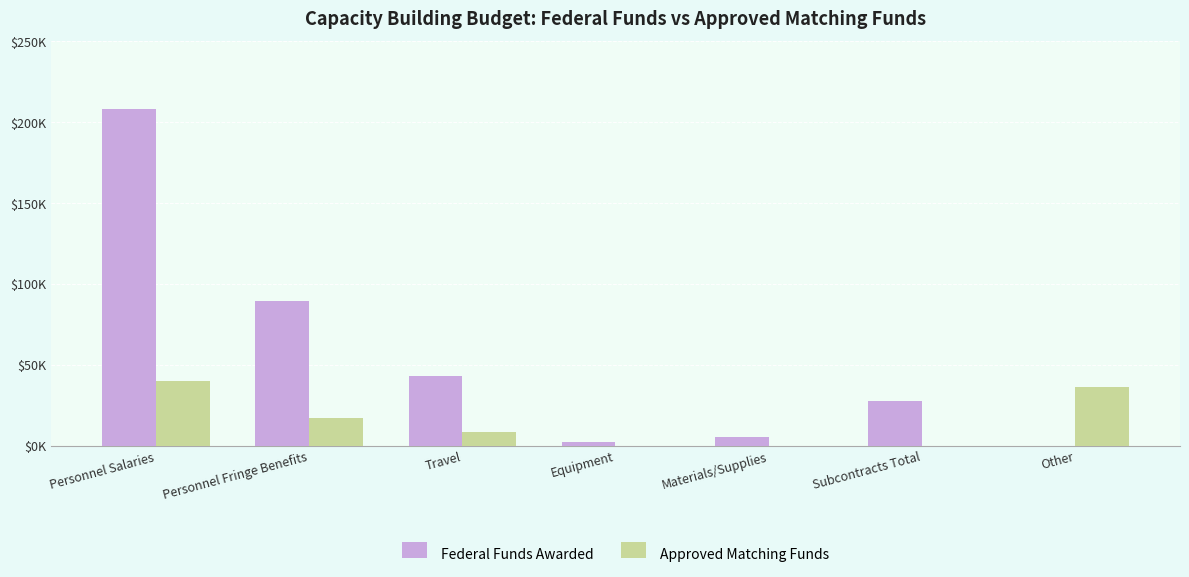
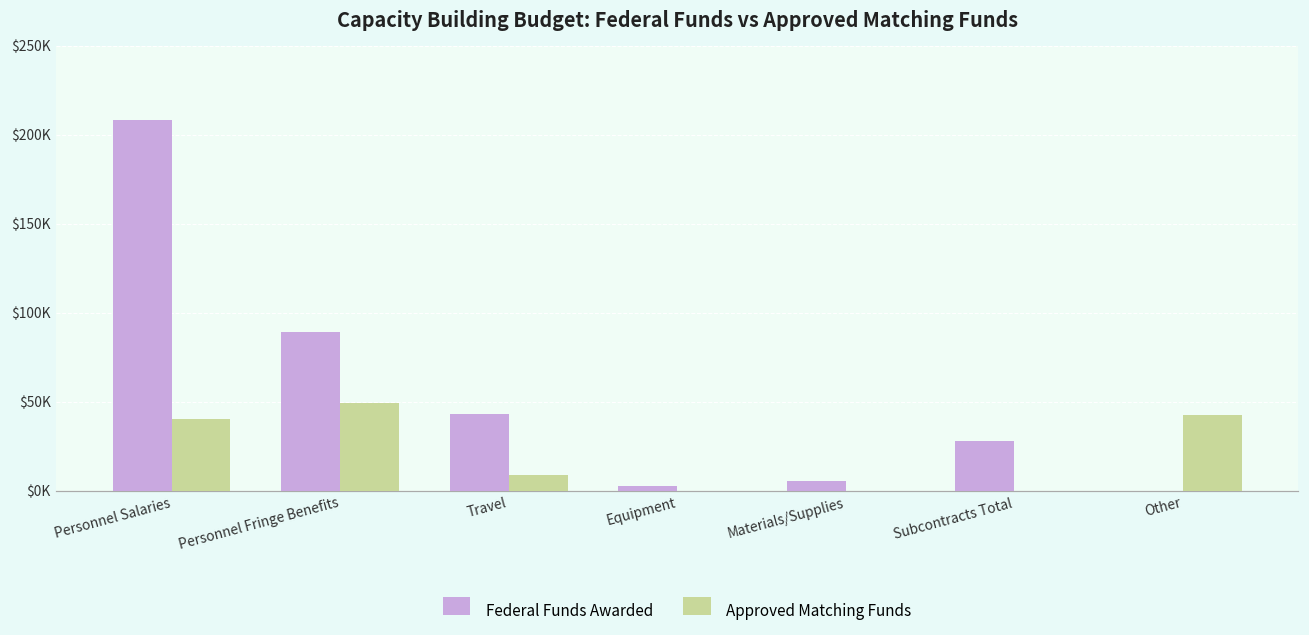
  {
    "Federal Funds Awarded": {
      "Personnel Salaries": "$208000",
      "Personnel Fringe Benefits": "$89000",
      "Travel": "$43000",
      "Equipment": "$3000",
      "Materials/Supplies": "$6000",
      "Subcontracts Total": "$28000",
      "Other": "$0"
    },
    "Approved Matching Funds": {
      "Personnel Salaries": "$40000",
-     "Personnel Fringe Benefits": "$17000",
+     "Personnel Fringe Benefits": "$49000",
      "Travel": "$9000",
      "Equipment": "$0",
      "Materials/Supplies": "$0",
      "Subcontracts Total": "$0",
-     "Other": "$36000"
+     "Other": "$43000"
    }
  }
